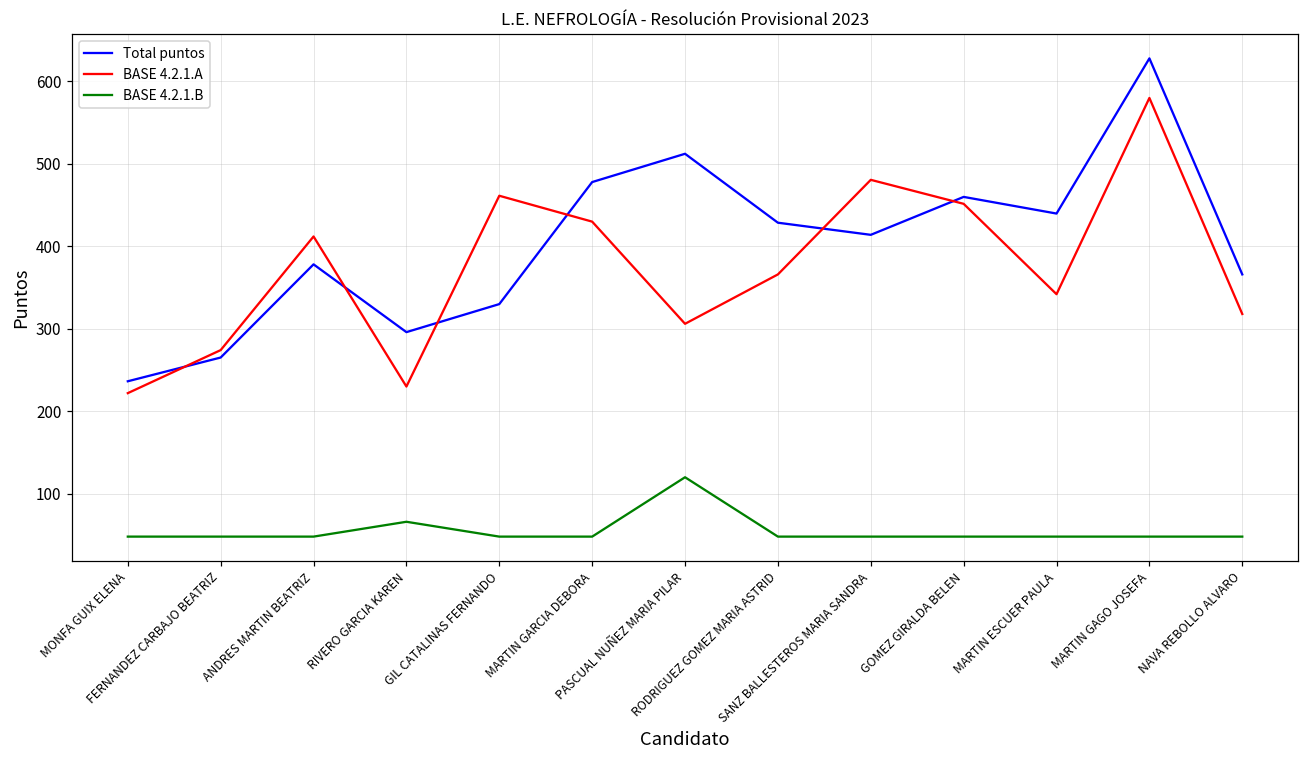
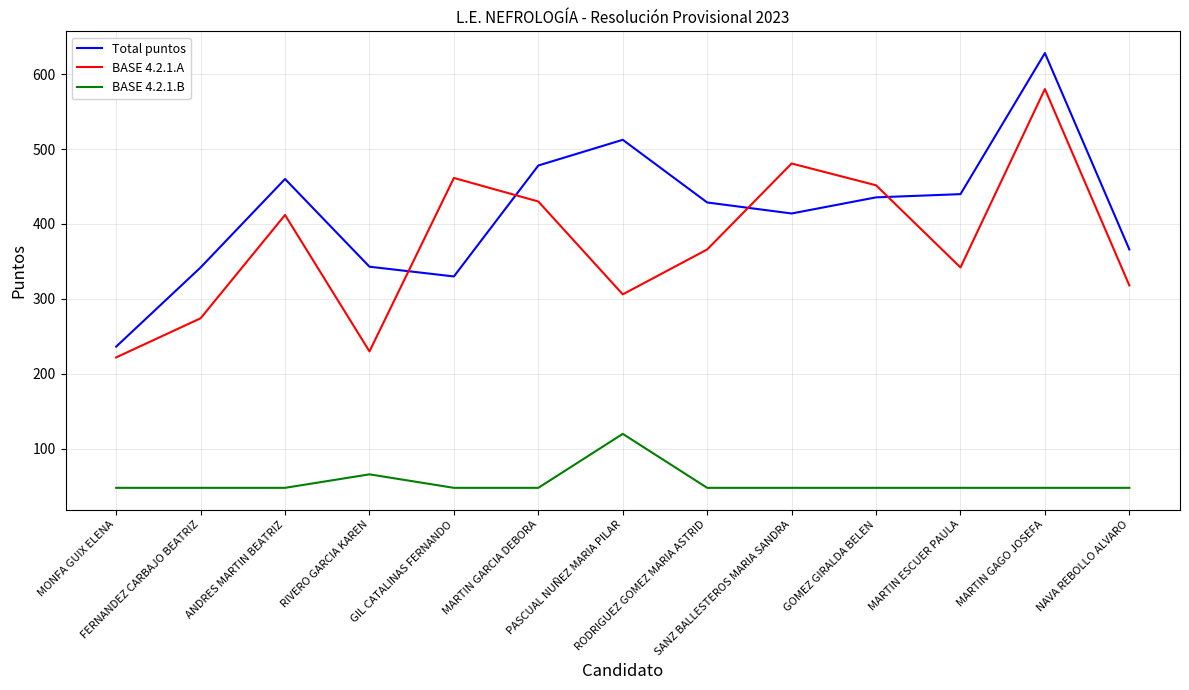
  {
    "Total puntos": {
      "MONFA GUIX ELENA": 240,
-     "FERNANDEZ CARBAJO BEATRIZ": 270,
-     "ANDRES MARTIN BEATRIZ": 380,
-     "RIVERO GARCIA KAREN": 300,
+     "FERNANDEZ CARBAJO BEATRIZ": 340,
+     "ANDRES MARTIN BEATRIZ": 460,
+     "RIVERO GARCIA KAREN": 340,
      "GIL CATALINAS FERNANDO": 330,
      "MARTIN GARCIA DEBORA": 480,
      "PASCUAL NUÑEZ MARIA PILAR": 510,
      "RODRIGUEZ GOMEZ MARIA ASTRID": 430,
      "SANZ BALLESTEROS MARIA SANDRA": 410,
-     "GOMEZ GIRALDA BELEN": 460,
+     "GOMEZ GIRALDA BELEN": 440,
      "MARTIN ESCUER PAULA": 440,
      "MARTIN GAGO JOSEFA": 630,
      "NAVA REBOLLO ALVARO": 370
    },
    "BASE 4.2.1.A": {
      "MONFA GUIX ELENA": 220,
      "FERNANDEZ CARBAJO BEATRIZ": 270,
      "ANDRES MARTIN BEATRIZ": 410,
      "RIVERO GARCIA KAREN": 230,
      "GIL CATALINAS FERNANDO": 460,
      "MARTIN GARCIA DEBORA": 430,
      "PASCUAL NUÑEZ MARIA PILAR": 310,
      "RODRIGUEZ GOMEZ MARIA ASTRID": 370,
      "SANZ BALLESTEROS MARIA SANDRA": 480,
      "GOMEZ GIRALDA BELEN": 450,
      "MARTIN ESCUER PAULA": 340,
      "MARTIN GAGO JOSEFA": 580,
      "NAVA REBOLLO ALVARO": 320
    },
    "BASE 4.2.1.B": {
      "MONFA GUIX ELENA": 50,
      "FERNANDEZ CARBAJO BEATRIZ": 50,
      "ANDRES MARTIN BEATRIZ": 50,
      "RIVERO GARCIA KAREN": 70,
      "GIL CATALINAS FERNANDO": 50,
      "MARTIN GARCIA DEBORA": 50,
      "PASCUAL NUÑEZ MARIA PILAR": 120,
      "RODRIGUEZ GOMEZ MARIA ASTRID": 50,
      "SANZ BALLESTEROS MARIA SANDRA": 50,
      "GOMEZ GIRALDA BELEN": 50,
      "MARTIN ESCUER PAULA": 50,
      "MARTIN GAGO JOSEFA": 50,
      "NAVA REBOLLO ALVARO": 50
    }
  }
